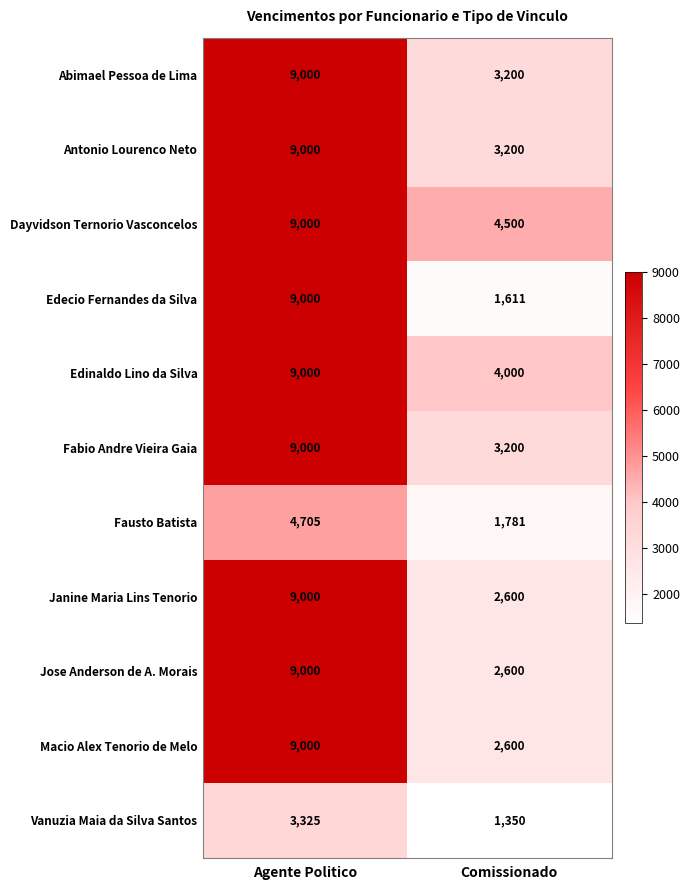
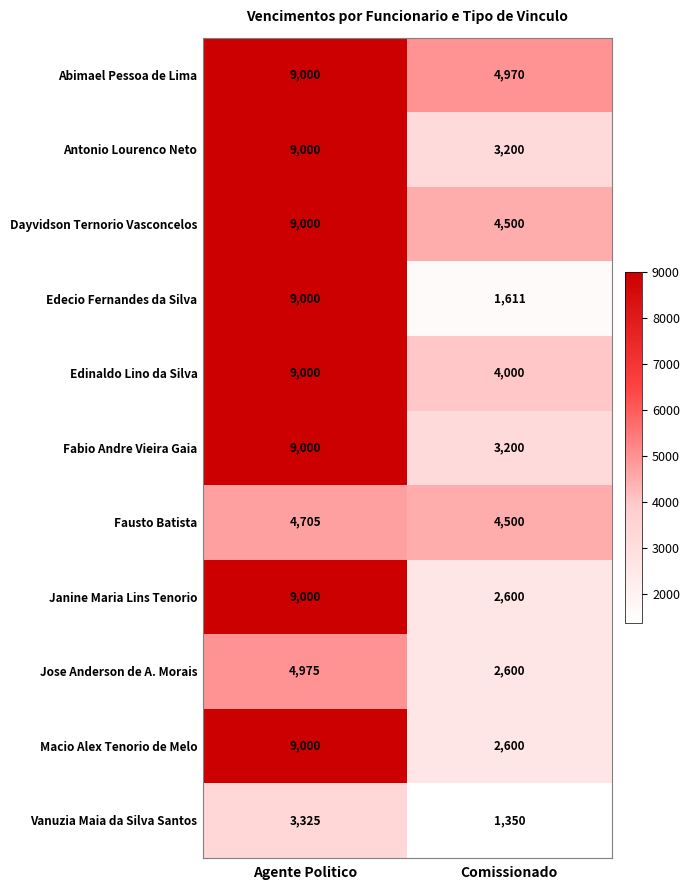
  {
    "Abimael Pessoa de Lima": {
      "Agente Politico": "9,000",
-     "Comissionado": "3,200"
+     "Comissionado": "4,970"
    },
    "Antonio Lourenco Neto": {
      "Agente Politico": "9,000",
      "Comissionado": "3,200"
    },
    "Dayvidson Ternorio Vasconcelos": {
      "Agente Politico": "9,000",
      "Comissionado": "4,500"
    },
    "Edecio Fernandes da Silva": {
      "Agente Politico": "9,000",
      "Comissionado": "1,611"
    },
    "Edinaldo Lino da Silva": {
      "Agente Politico": "9,000",
      "Comissionado": "4,000"
    },
    "Fabio Andre Vieira Gaia": {
      "Agente Politico": "9,000",
      "Comissionado": "3,200"
    },
    "Fausto Batista": {
      "Agente Politico": "4,705",
-     "Comissionado": "1,781"
+     "Comissionado": "4,500"
    },
    "Janine Maria Lins Tenorio": {
      "Agente Politico": "9,000",
      "Comissionado": "2,600"
    },
    "Jose Anderson de A. Morais": {
-     "Agente Politico": "9,000",
+     "Agente Politico": "4,975",
      "Comissionado": "2,600"
    },
    "Macio Alex Tenorio de Melo": {
      "Agente Politico": "9,000",
      "Comissionado": "2,600"
    },
    "Vanuzia Maia da Silva Santos": {
      "Agente Politico": "3,325",
      "Comissionado": "1,350"
    }
  }
